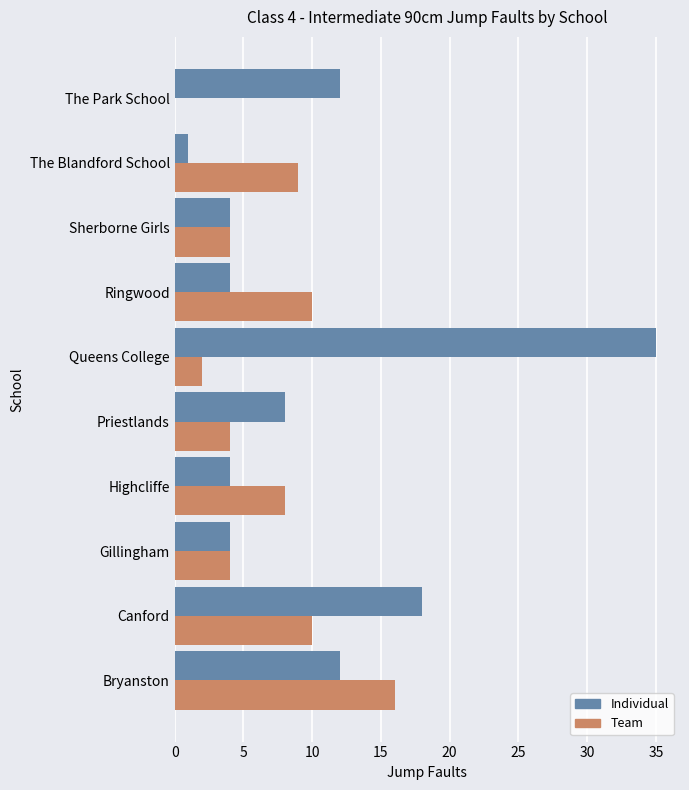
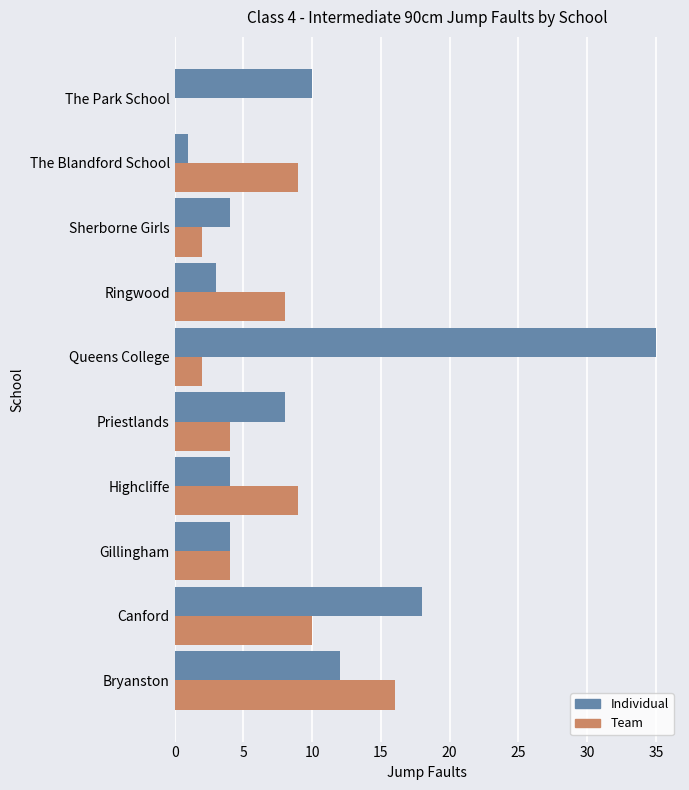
  {
    "Individual": {
-     "The Park School": 12,
+     "The Park School": 10,
      "The Blandford School": 1,
      "Sherborne Girls": 4,
-     "Ringwood": 4,
+     "Ringwood": 3,
      "Queens College": 35,
      "Priestlands": 8,
      "Highcliffe": 4,
      "Gillingham": 4,
      "Canford": 18,
      "Bryanston": 12
    },
    "Team": {
      "The Park School": 0,
      "The Blandford School": 9,
-     "Sherborne Girls": 4,
-     "Ringwood": 10,
+     "Sherborne Girls": 2,
+     "Ringwood": 8,
      "Queens College": 2,
      "Priestlands": 4,
-     "Highcliffe": 8,
+     "Highcliffe": 9,
      "Gillingham": 4,
      "Canford": 10,
      "Bryanston": 16
    }
  }
